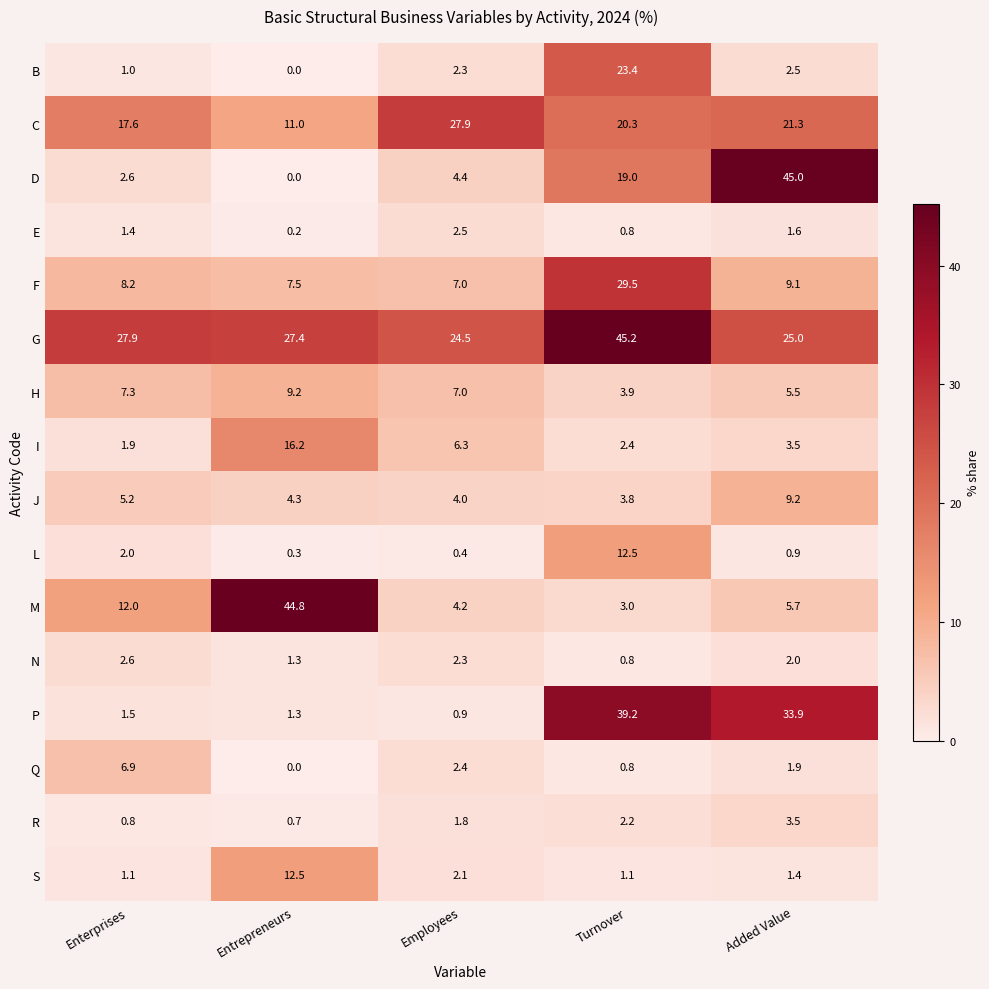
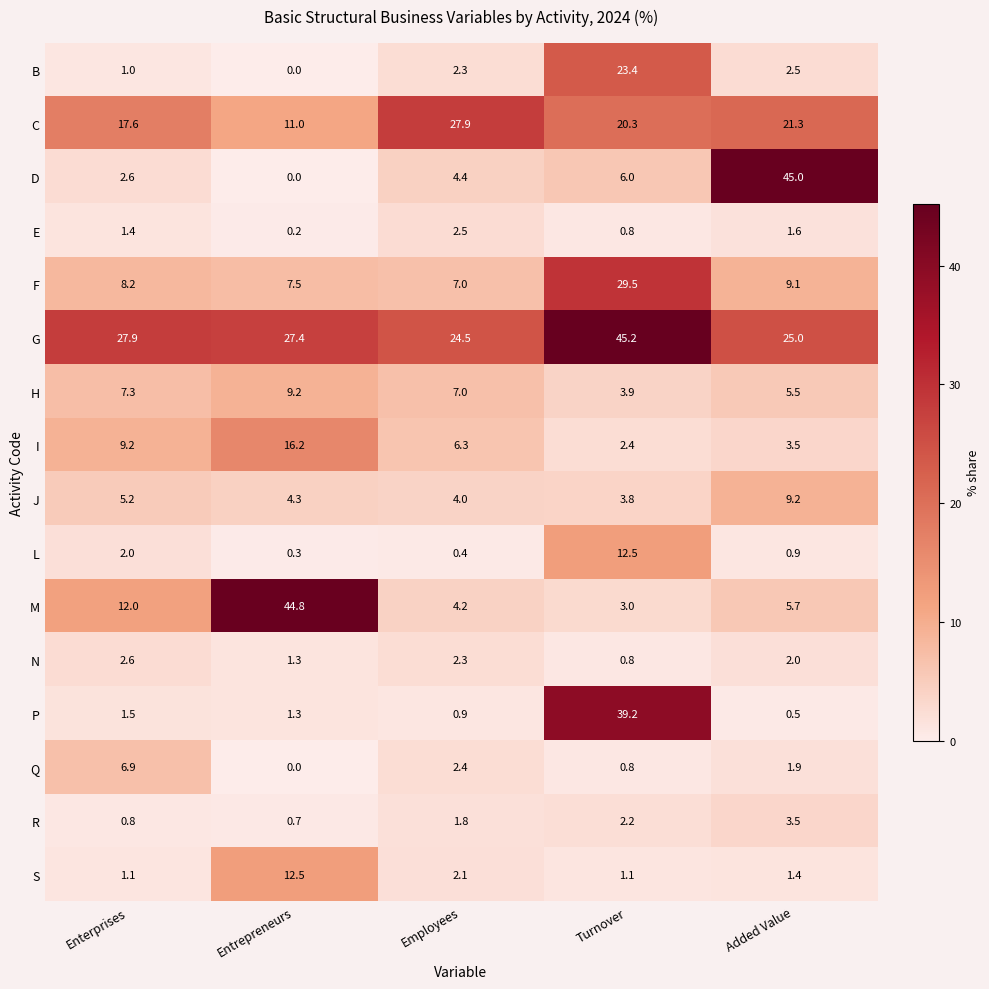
  {
    "B": {
      "Enterprises": 1.0,
      "Entrepreneurs": 0.0,
      "Employees": 2.3,
      "Turnover": 23.4,
      "Added Value": 2.5
    },
    "C": {
      "Enterprises": 17.6,
      "Entrepreneurs": 11.0,
      "Employees": 27.9,
      "Turnover": 20.3,
      "Added Value": 21.3
    },
    "D": {
      "Enterprises": 2.6,
      "Entrepreneurs": 0.0,
      "Employees": 4.4,
-     "Turnover": 19.0,
+     "Turnover": 6.0,
      "Added Value": 45.0
    },
    "E": {
      "Enterprises": 1.4,
      "Entrepreneurs": 0.2,
      "Employees": 2.5,
      "Turnover": 0.8,
      "Added Value": 1.6
    },
    "F": {
      "Enterprises": 8.2,
      "Entrepreneurs": 7.5,
      "Employees": 7.0,
      "Turnover": 29.5,
      "Added Value": 9.1
    },
    "G": {
      "Enterprises": 27.9,
      "Entrepreneurs": 27.4,
      "Employees": 24.5,
      "Turnover": 45.2,
      "Added Value": 25.0
    },
    "H": {
      "Enterprises": 7.3,
      "Entrepreneurs": 9.2,
      "Employees": 7.0,
      "Turnover": 3.9,
      "Added Value": 5.5
    },
    "I": {
-     "Enterprises": 1.9,
+     "Enterprises": 9.2,
      "Entrepreneurs": 16.2,
      "Employees": 6.3,
      "Turnover": 2.4,
      "Added Value": 3.5
    },
    "J": {
      "Enterprises": 5.2,
      "Entrepreneurs": 4.3,
      "Employees": 4.0,
      "Turnover": 3.8,
      "Added Value": 9.2
    },
    "L": {
      "Enterprises": 2.0,
      "Entrepreneurs": 0.3,
      "Employees": 0.4,
      "Turnover": 12.5,
      "Added Value": 0.9
    },
    "M": {
      "Enterprises": 12.0,
      "Entrepreneurs": 44.8,
      "Employees": 4.2,
      "Turnover": 3.0,
      "Added Value": 5.7
    },
    "N": {
      "Enterprises": 2.6,
      "Entrepreneurs": 1.3,
      "Employees": 2.3,
      "Turnover": 0.8,
      "Added Value": 2.0
    },
    "P": {
      "Enterprises": 1.5,
      "Entrepreneurs": 1.3,
      "Employees": 0.9,
      "Turnover": 39.2,
-     "Added Value": 33.9
+     "Added Value": 0.5
    },
    "Q": {
      "Enterprises": 6.9,
      "Entrepreneurs": 0.0,
      "Employees": 2.4,
      "Turnover": 0.8,
      "Added Value": 1.9
    },
    "R": {
      "Enterprises": 0.8,
      "Entrepreneurs": 0.7,
      "Employees": 1.8,
      "Turnover": 2.2,
      "Added Value": 3.5
    },
    "S": {
      "Enterprises": 1.1,
      "Entrepreneurs": 12.5,
      "Employees": 2.1,
      "Turnover": 1.1,
      "Added Value": 1.4
    }
  }
